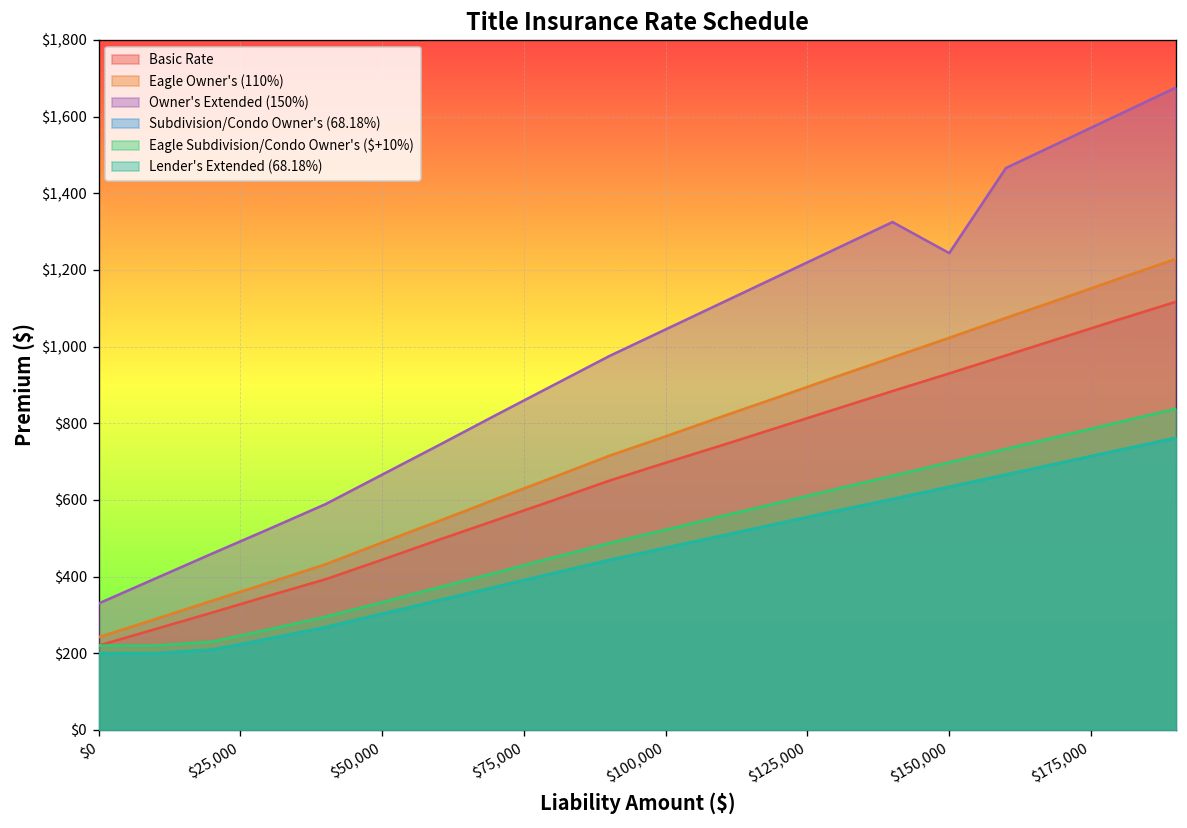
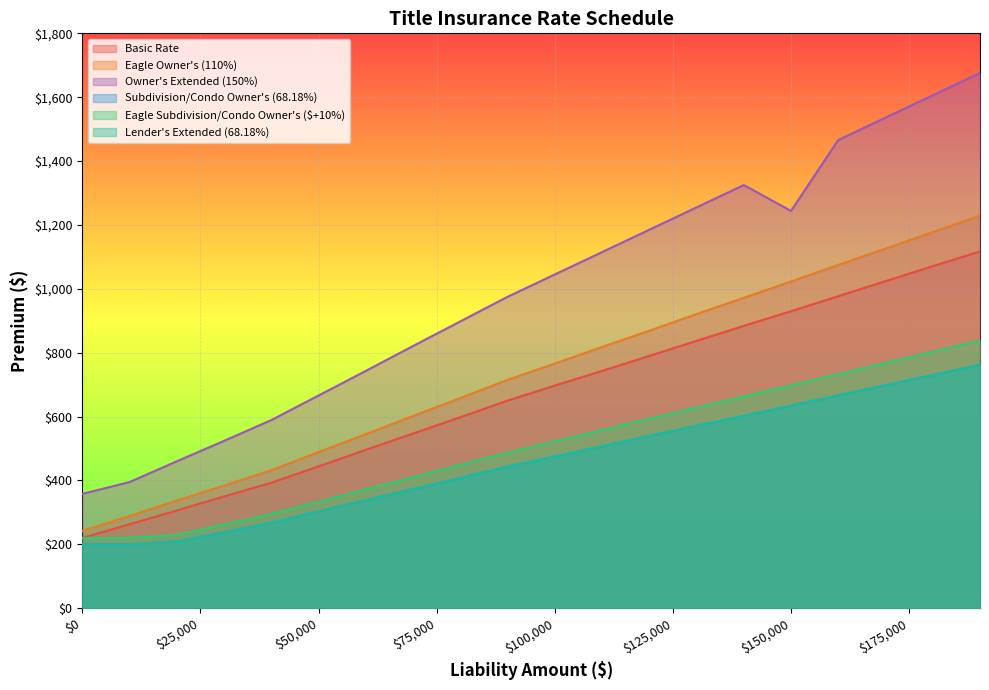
  {
    "Owner's Extended (150%)": {
-     "$0": "$330",
+     "$0": "$360",
      "$50,000": "$670",
      "$100,000": "$1,050",
      "$150,000": "$1,240"
    }
  }
